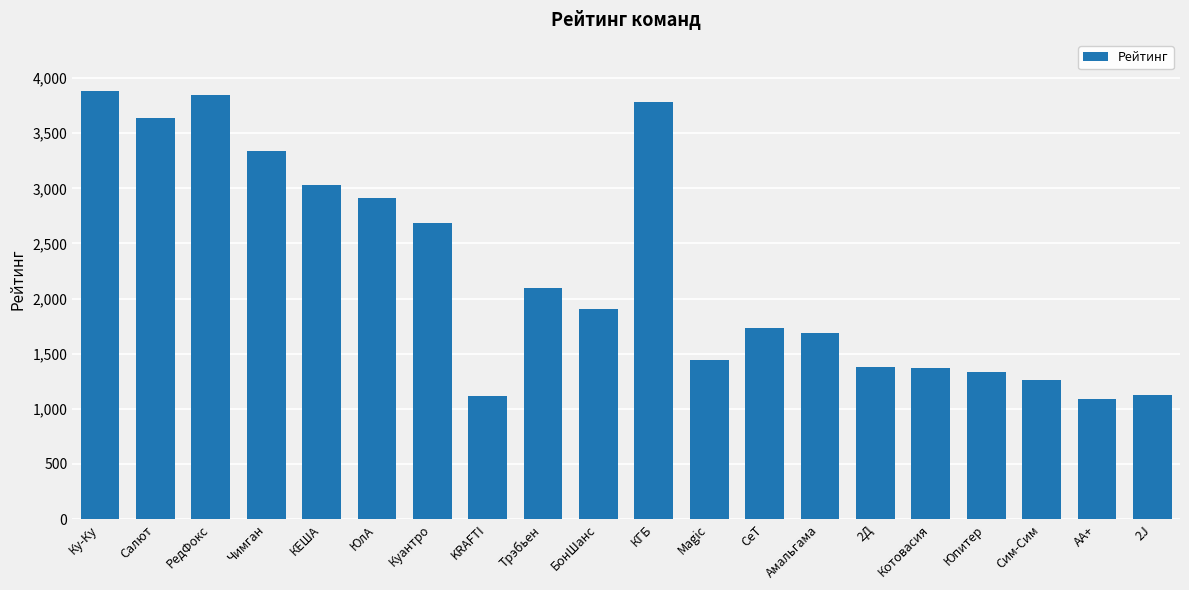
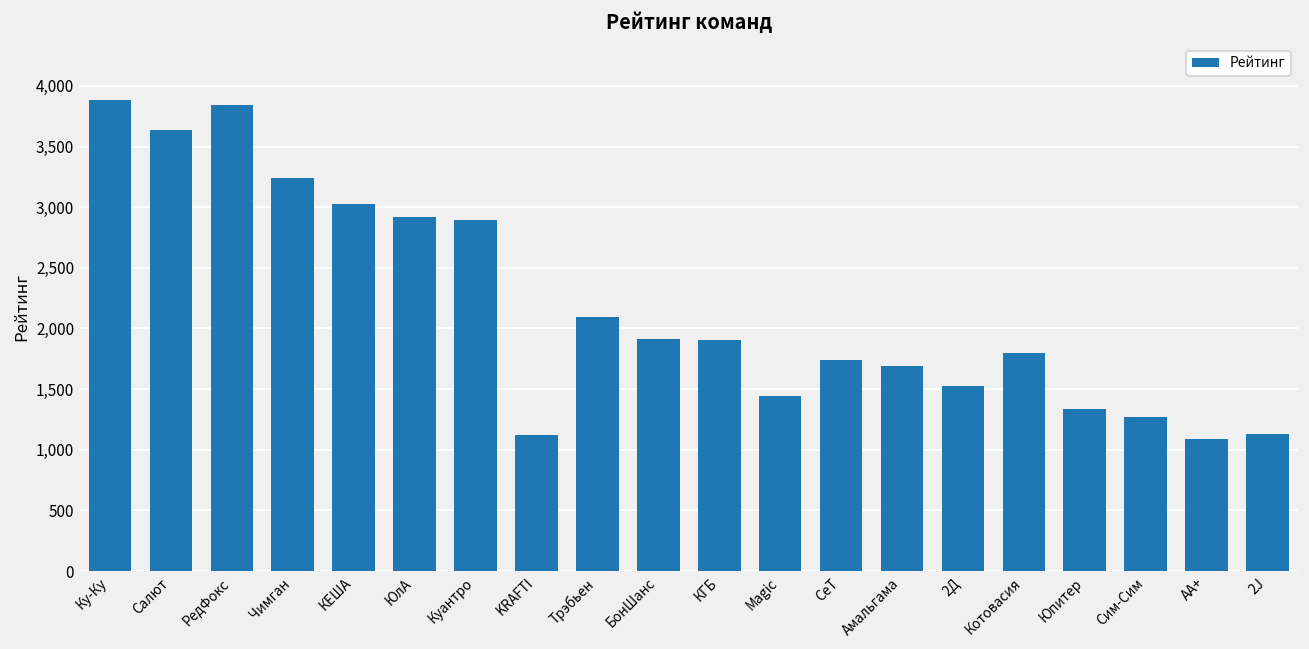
  {
    "Ку-Ку": "3,880",
    "Салют": "3,640",
    "РедФокс": "3,840",
-   "Чимган": "3,340",
+   "Чимган": "3,240",
    "КЕША": "3,030",
    "ЮлА": "2,920",
-   "Куантро": "2,690",
+   "Куантро": "2,890",
    "KRAFTI": "1,120",
    "Трэбьен": "2,100",
    "БонШанс": "1,910",
-   "КГБ": "3,780",
+   "КГБ": "1,910",
    "Magic": "1,450",
    "СеТ": "1,740",
    "Амальгама": "1,690",
-   "2Д": "1,380",
-   "Котовасия": "1,370",
+   "2Д": "1,530",
+   "Котовасия": "1,800",
    "Юпитер": "1,340",
    "Сим-Сим": "1,270",
    "АА+": "1,090",
    "2J": "1,130"
  }
